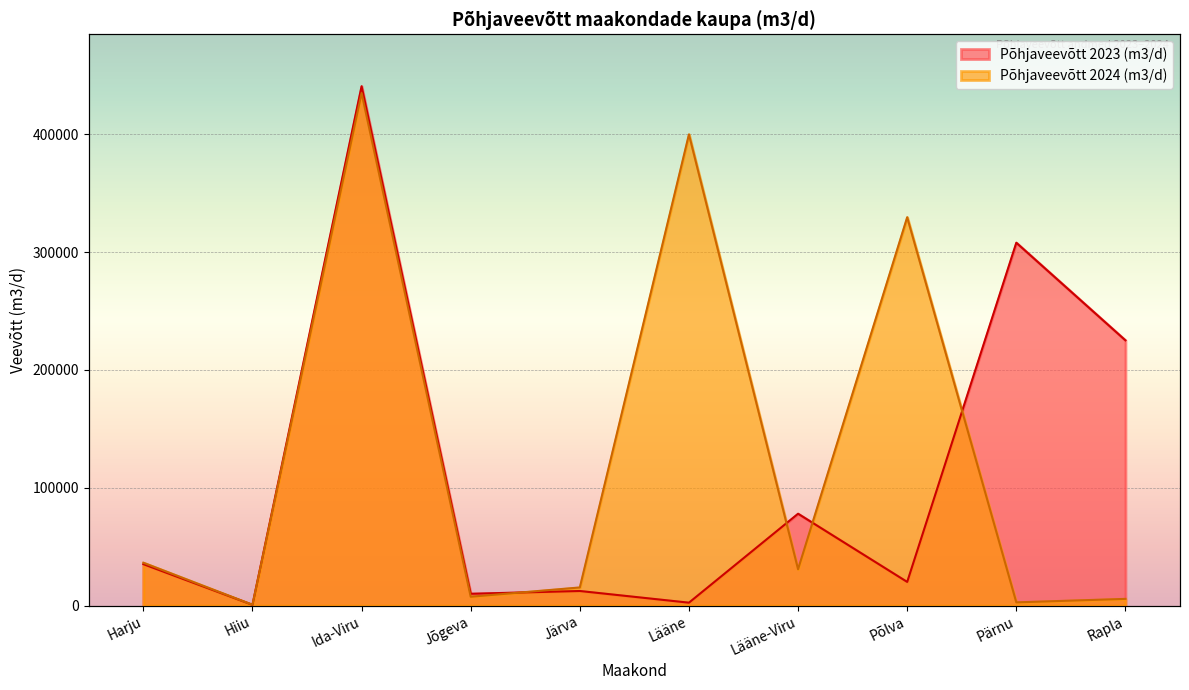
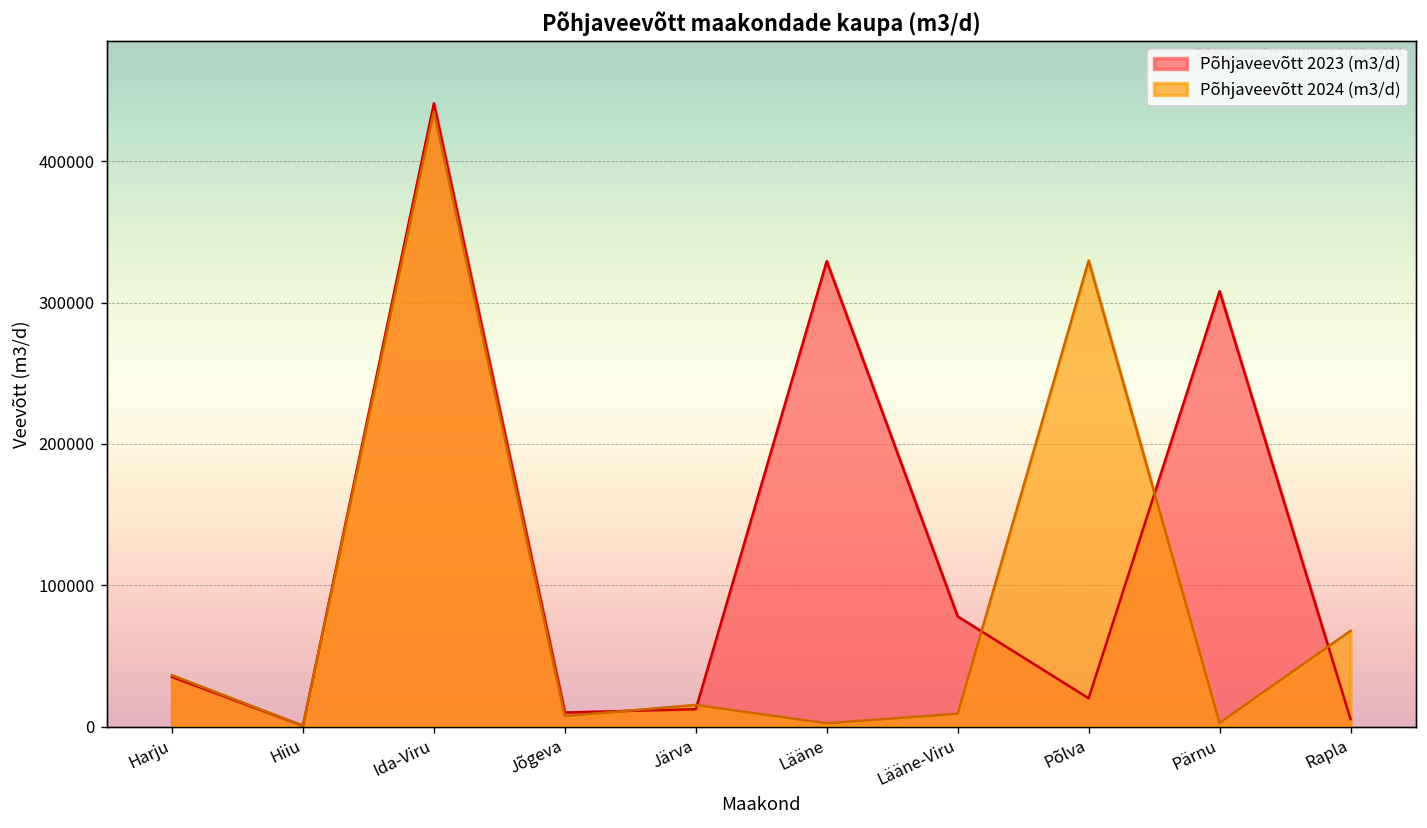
  {
    "Põhjaveevõtt 2023 (m3/d)": {
      "Ida-Viru": 441000,
      "Jõgeva": 10000,
      "Järva": 12000,
-     "Lääne": 2000,
+     "Lääne": 329000,
      "Lääne-Viru": 78000,
      "Põlva": 20000,
      "Pärnu": 308000,
-     "Rapla": 225000
+     "Rapla": 5000
    },
    "Põhjaveevõtt 2024 (m3/d)": {
      "Ida-Viru": 435000,
      "Jõgeva": 7000,
      "Järva": 15000,
-     "Lääne": 400000,
-     "Lääne-Viru": 31000,
+     "Lääne": 2000,
+     "Lääne-Viru": 9000,
      "Põlva": 330000,
      "Pärnu": 3000,
-     "Rapla": 6000
+     "Rapla": 68000
    }
  }
